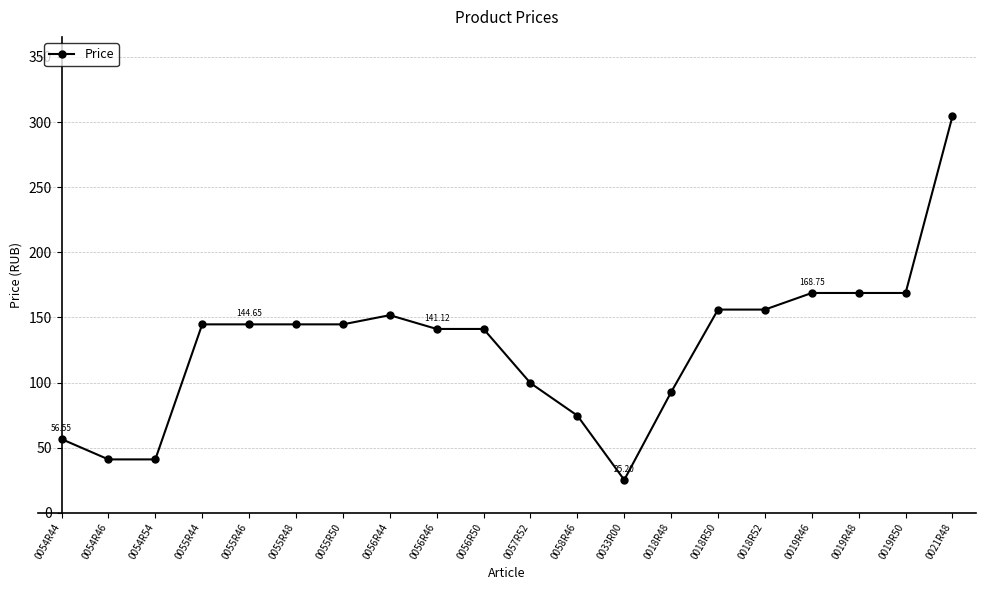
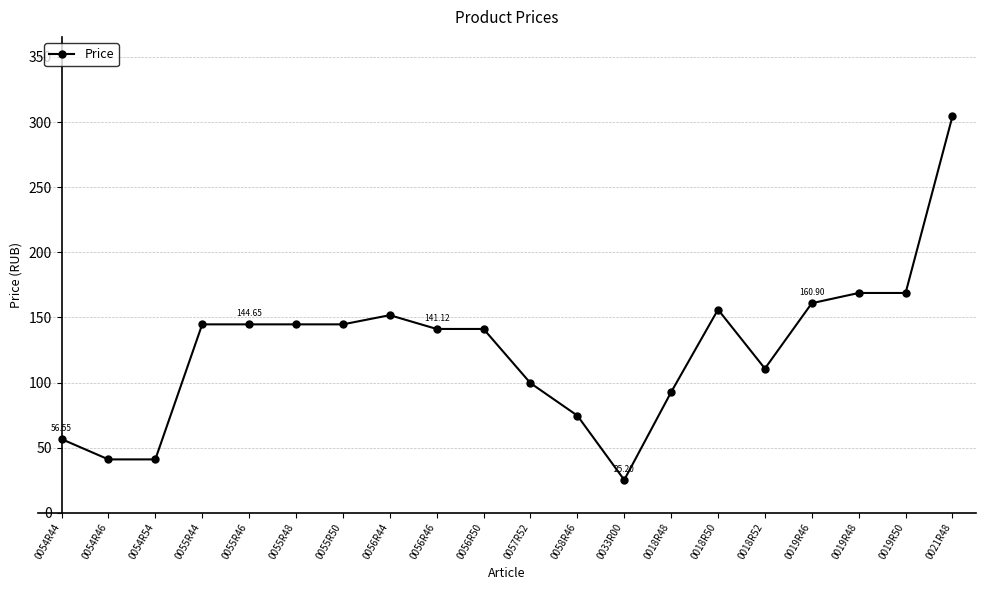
  {
    "0054R44": 56.55,
    "0055R46": 144.65,
    "0056R46": 141.12,
    "0033R00": 25.20,
-   "0018R52": 156,
-   "0019R46": 168.75
+   "0018R52": 111,
+   "0019R46": 160.90
  }
